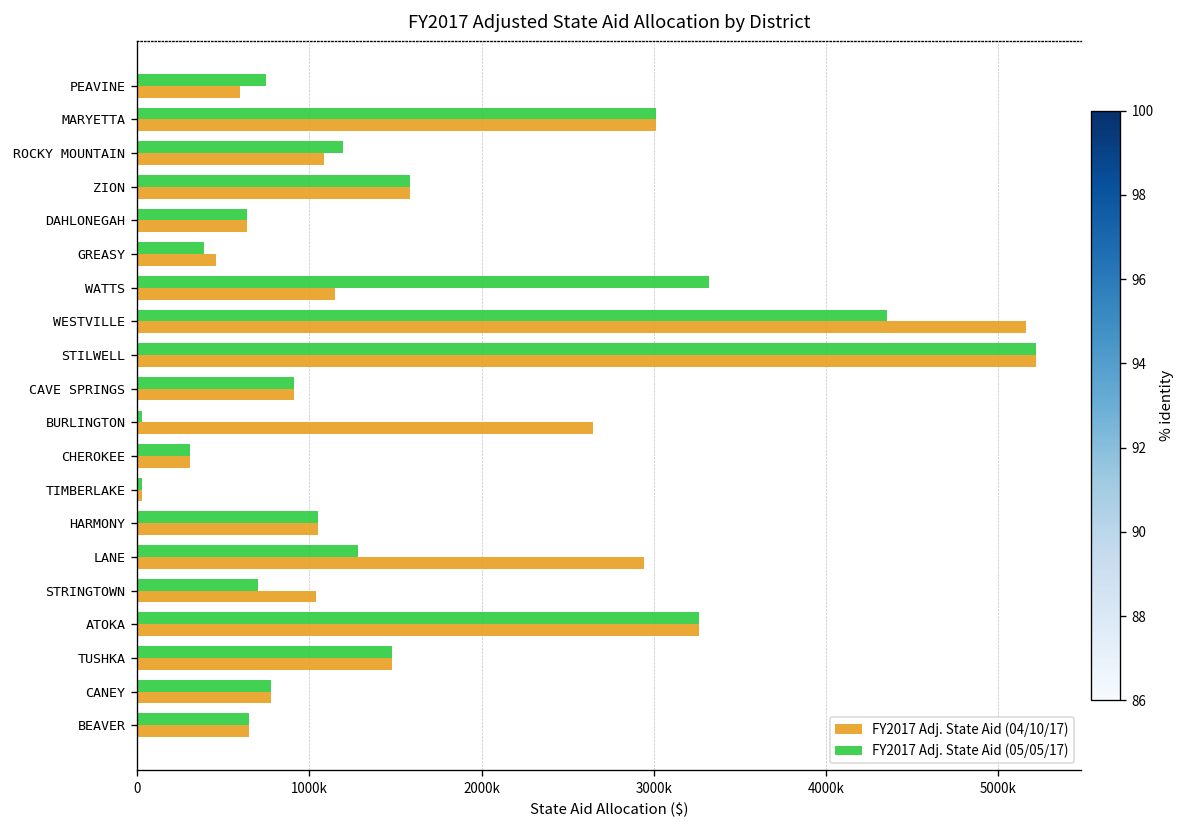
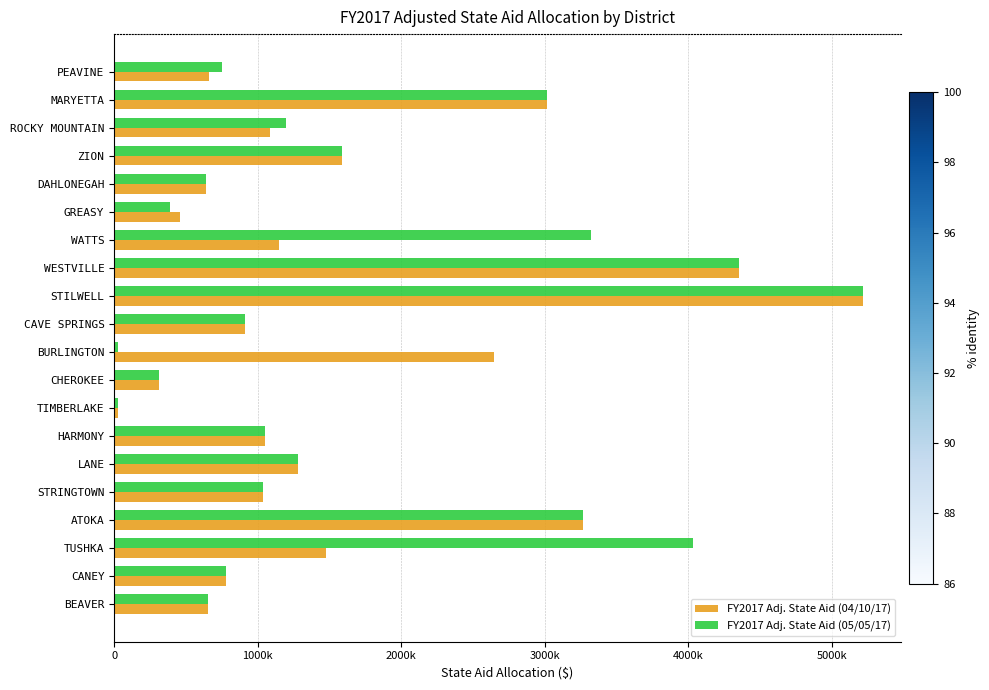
  {
    "FY2017 Adj. State Aid (04/10/17)": {
-     "PEAVINE": 600000,
+     "PEAVINE": 660000,
      "MARYETTA": 3010000,
      "ROCKY MOUNTAIN": 1090000,
      "ZION": 1590000,
      "DAHLONEGAH": 640000,
      "GREASY": 460000,
      "WATTS": 1150000,
-     "WESTVILLE": 5160000,
+     "WESTVILLE": 4350000,
      "STILWELL": 5220000,
      "CAVE SPRINGS": 910000,
      "BURLINGTON": 2650000,
      "CHEROKEE": 310000,
      "TIMBERLAKE": 30000,
      "HARMONY": 1050000,
-     "LANE": 2950000,
+     "LANE": 1280000,
      "STRINGTOWN": 1040000,
      "ATOKA": 3260000,
      "TUSHKA": 1480000,
      "CANEY": 780000,
      "BEAVER": 650000
    },
    "FY2017 Adj. State Aid (05/05/17)": {
      "PEAVINE": 750000,
      "MARYETTA": 3010000,
      "ROCKY MOUNTAIN": 1190000,
      "ZION": 1590000,
      "DAHLONEGAH": 640000,
      "GREASY": 390000,
      "WATTS": 3320000,
      "WESTVILLE": 4350000,
      "STILWELL": 5220000,
      "CAVE SPRINGS": 910000,
      "BURLINGTON": 30000,
      "CHEROKEE": 310000,
      "TIMBERLAKE": 30000,
      "HARMONY": 1050000,
      "LANE": 1280000,
-     "STRINGTOWN": 700000,
+     "STRINGTOWN": 1040000,
      "ATOKA": 3260000,
-     "TUSHKA": 1480000,
+     "TUSHKA": 4030000,
      "CANEY": 780000,
      "BEAVER": 650000
    }
  }
